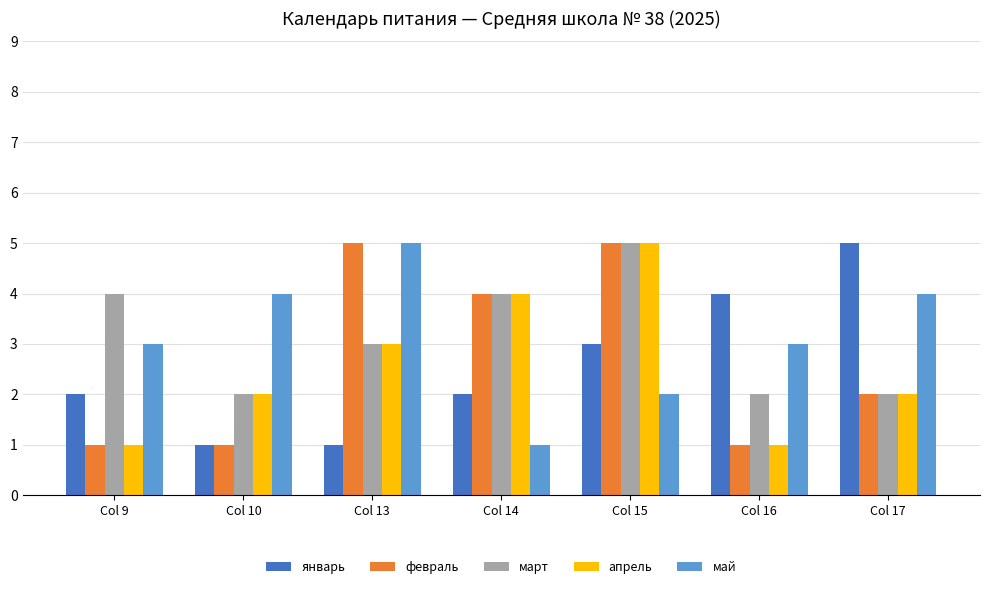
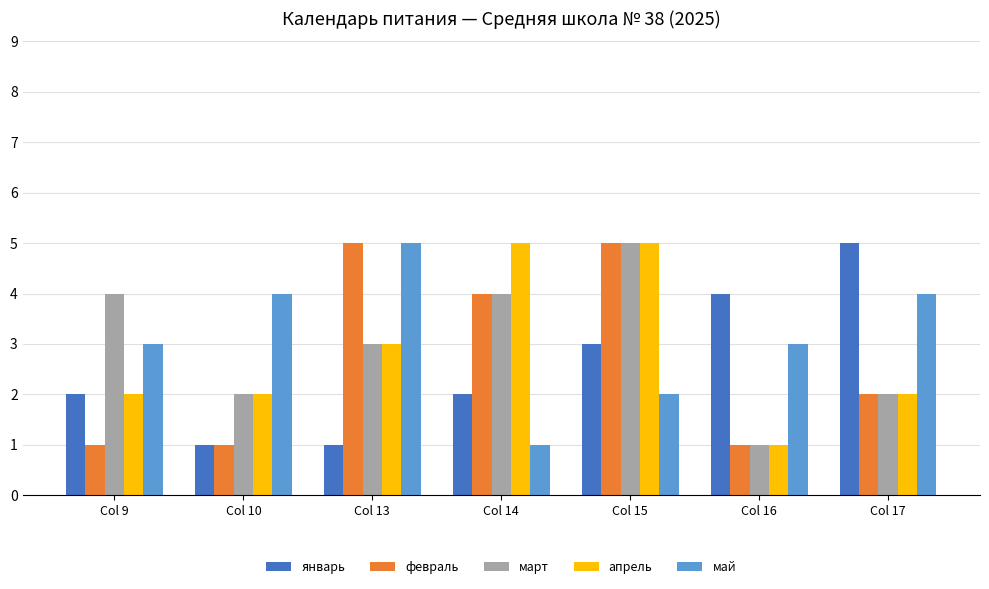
  {
    "февраль": {
      "Col 9": 1,
      "Col 10": 1,
      "Col 13": 5,
      "Col 14": 4,
      "Col 15": 5,
      "Col 16": 1,
      "Col 17": 2
    },
    "март": {
      "Col 9": 4,
      "Col 10": 2,
      "Col 13": 3,
      "Col 14": 4,
      "Col 15": 5,
-     "Col 16": 2,
+     "Col 16": 1,
      "Col 17": 2
    },
    "апрель": {
-     "Col 9": 1,
+     "Col 9": 2,
      "Col 10": 2,
      "Col 13": 3,
-     "Col 14": 4,
+     "Col 14": 5,
      "Col 15": 5,
      "Col 16": 1,
      "Col 17": 2
    }
  }
